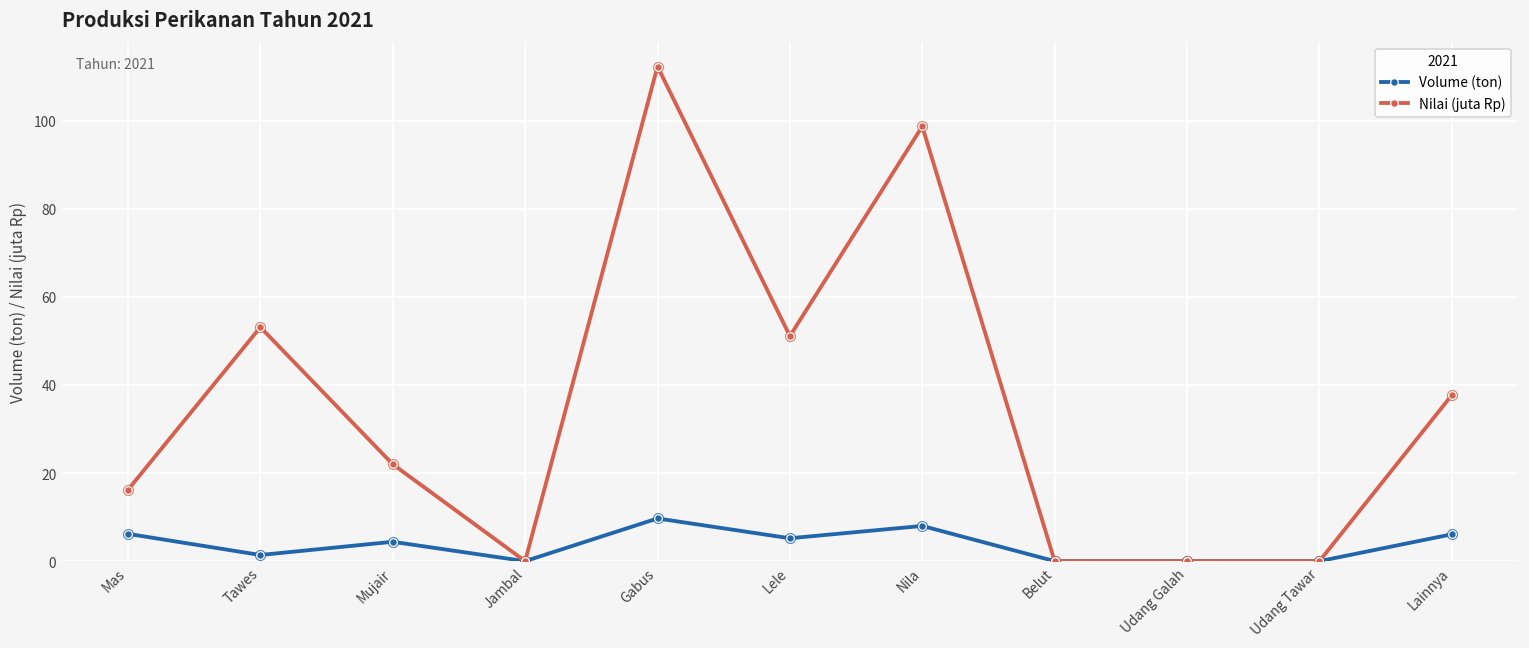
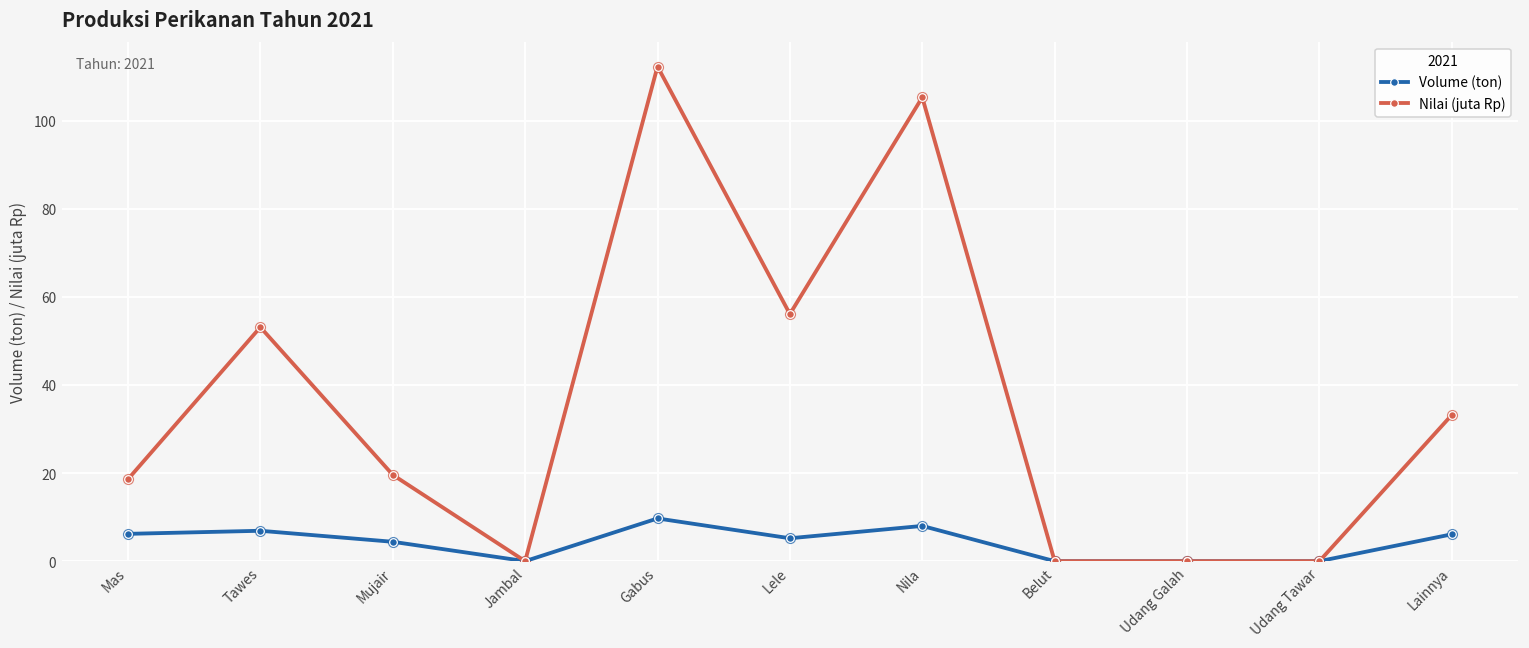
  {
    "Volume (ton)": {
      "Mas": 6,
-     "Tawes": 1,
+     "Tawes": 7,
      "Mujair": 4,
      "Gabus": 10,
      "Lele": 5,
      "Nila": 8,
      "Lainnya": 6
    },
    "Nilai (juta Rp)": {
-     "Mas": 16,
+     "Mas": 19,
      "Tawes": 53,
-     "Mujair": 22,
+     "Mujair": 20,
      "Gabus": 112,
-     "Lele": 51,
-     "Nila": 99,
-     "Lainnya": 38
+     "Lele": 56,
+     "Nila": 105,
+     "Lainnya": 33
    }
  }
